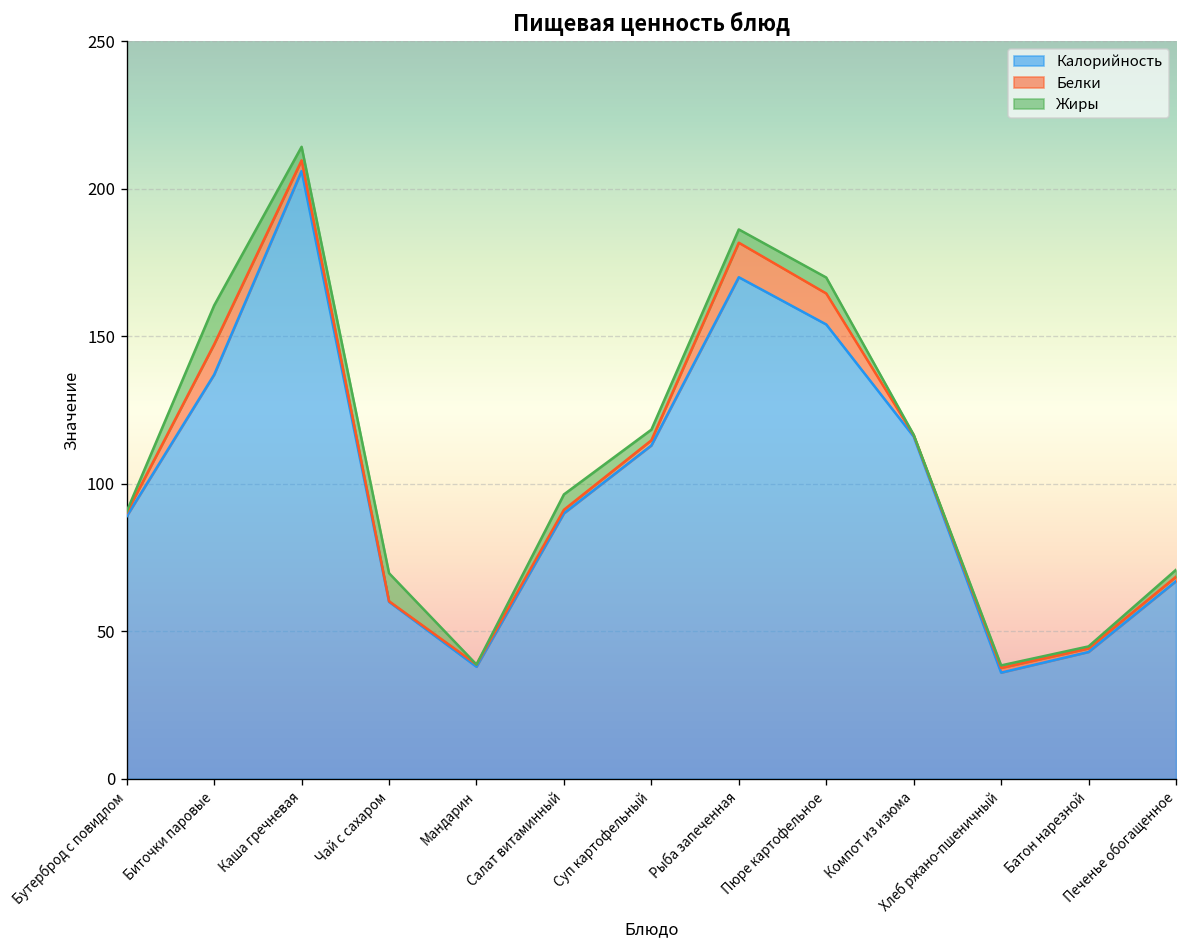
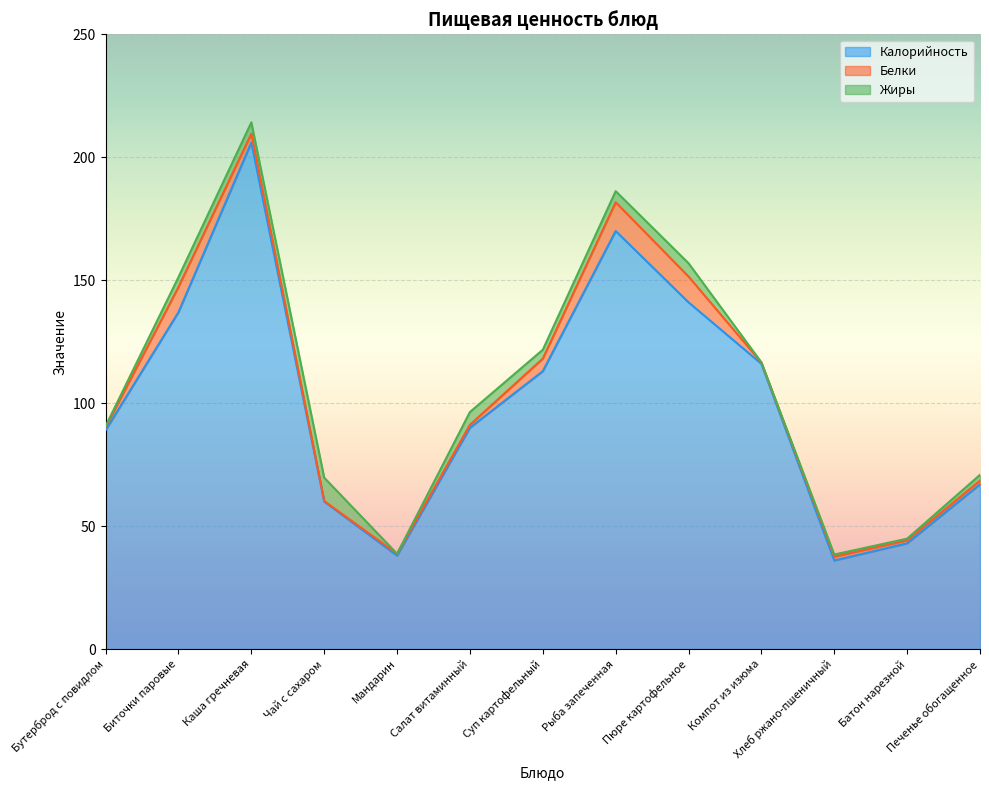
  {
    "Калорийность": {
      "Бутерброд с повидлом": 89,
      "Биточки паровые": 137,
      "Каша гречневая": 206,
      "Салат витаминный": 90,
      "Суп картофельный": 113,
      "Рыба запеченная": 170,
-     "Пюре картофельное": 154,
+     "Пюре картофельное": 141,
      "Хлеб ржано-пшеничный": 36,
      "Батон нарезной": 43,
      "Печенье обогащенное": 67
    },
    "Белки": {
      "Биточки паровые": 10,
      "Каша гречневая": 4,
      "Салат витаминный": 1,
-     "Суп картофельный": 2,
+     "Суп картофельный": 5,
      "Рыба запеченная": 12,
      "Пюре картофельное": 11,
      "Печенье обогащенное": 2
    },
    "Жиры": {
-     "Биточки паровые": 13,
+     "Биточки паровые": 4,
      "Каша гречневая": 5,
      "Чай с сахаром": 10,
      "Салат витаминный": 5,
      "Суп картофельный": 4,
      "Рыба запеченная": 5,
      "Пюре картофельное": 5,
      "Печенье обогащенное": 2
    }
  }
